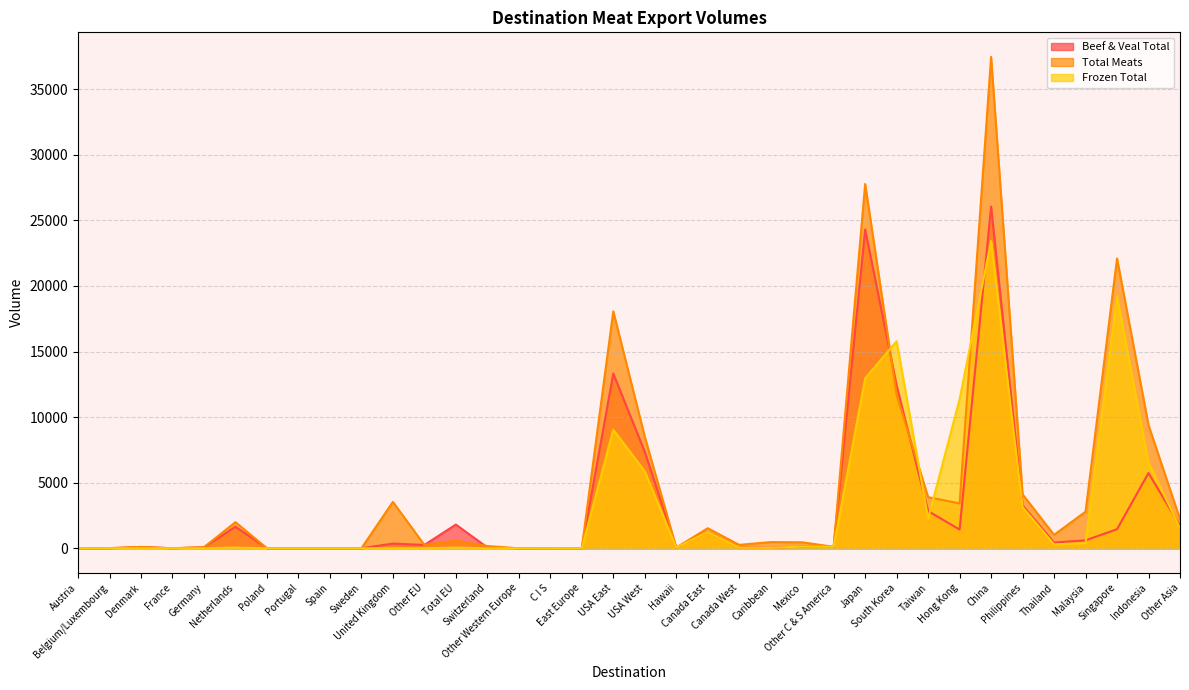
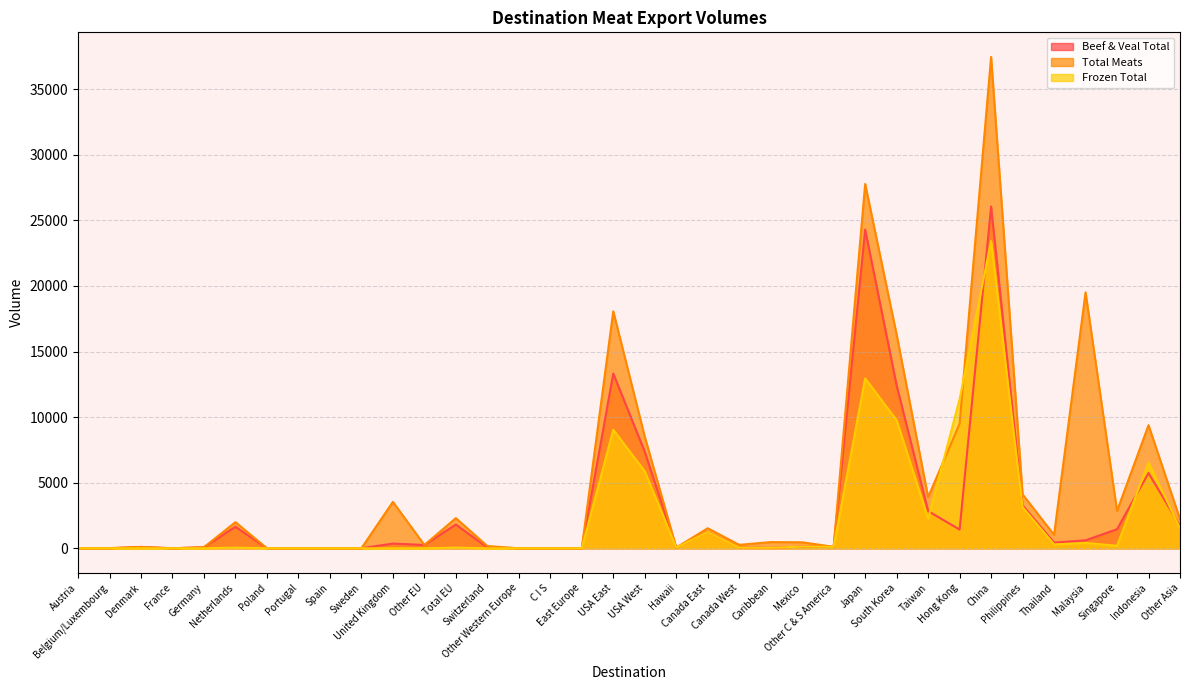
  {
    "Beef & Veal Total": {
      "Netherlands": 1600,
      "United Kingdom": 400,
      "Total EU": 1800,
      "USA East": 13300,
      "USA West": 7400,
      "Japan": 24300,
      "South Korea": 12400,
      "Taiwan": 2800,
      "Hong Kong": 1400,
      "China": 26100,
      "Malaysia": 600,
      "Singapore": 1500,
      "Indonesia": 5700
    },
    "Total Meats": {
      "Netherlands": 2000,
      "United Kingdom": 3500,
-     "Total EU": 600,
+     "Total EU": 2300,
      "USA East": 18100,
      "USA West": 8500,
      "Canada East": 1500,
      "Caribbean": 500,
      "Mexico": 500,
      "Japan": 27800,
-     "South Korea": 11700,
+     "South Korea": 16300,
      "Taiwan": 3900,
-     "Hong Kong": 3400,
+     "Hong Kong": 9500,
      "China": 37500,
      "Philippines": 4100,
      "Thailand": 1000,
-     "Malaysia": 2800,
-     "Singapore": 22100,
+     "Malaysia": 19500,
+     "Singapore": 2900,
      "Indonesia": 9400,
      "Other Asia": 2200
    },
    "Frozen Total": {
      "Netherlands": 100,
      "United Kingdom": 0,
      "Other EU": 0,
      "Total EU": 100,
      "USA East": 9000,
      "USA West": 5900,
      "Japan": 13000,
-     "South Korea": 15800,
+     "South Korea": 9800,
      "Taiwan": 2300,
      "Hong Kong": 11400,
      "China": 23400,
      "Malaysia": 400,
-     "Singapore": 19200,
+     "Singapore": 200,
      "Indonesia": 6500
    }
  }
